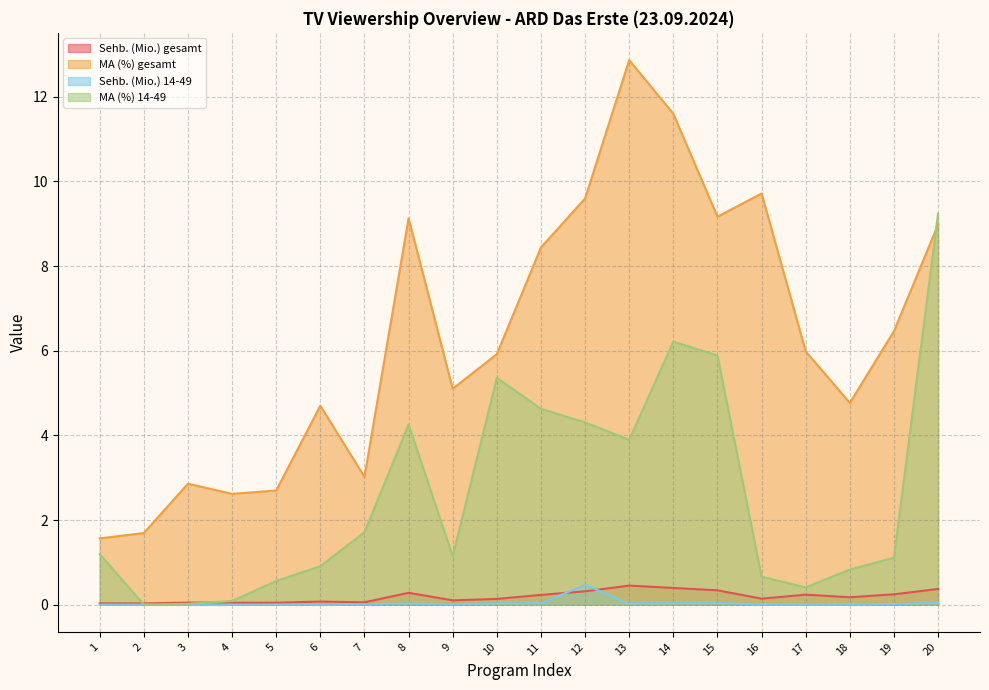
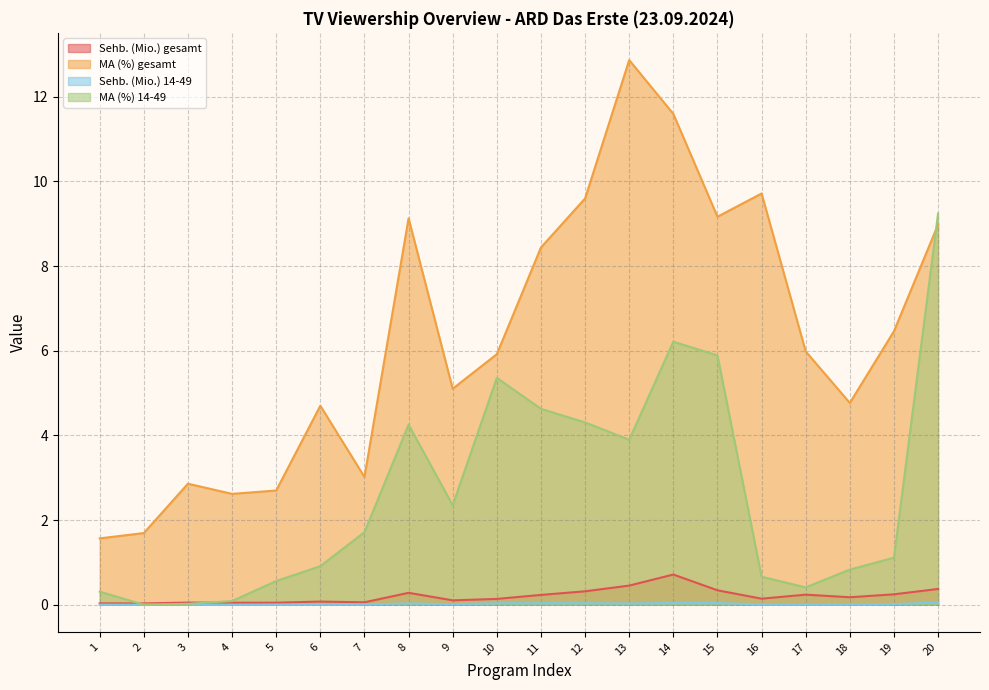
  {
    "Sehb. (Mio.) gesamt": {
      "6": 0.1,
      "8": 0.3,
      "9": 0.1,
      "10": 0.1,
      "11": 0.2,
      "12": 0.3,
      "13": 0.5,
-     "14": 0.4,
+     "14": 0.7,
      "15": 0.3,
      "16": 0.1,
      "17": 0.2,
      "18": 0.2,
      "19": 0.2,
      "20": 0.4
    },
    "MA (%) gesamt": {
      "1": 1.6,
      "2": 1.7,
      "3": 2.9,
      "4": 2.6,
      "5": 2.7,
      "6": 4.7,
      "7": 3.0,
      "8": 9.1,
      "9": 5.1,
      "10": 5.9,
      "11": 8.4,
      "12": 9.6,
      "13": 12.9,
      "14": 11.6,
      "15": 9.2,
      "16": 9.7,
      "17": 6.0,
      "18": 4.8,
      "19": 6.5,
      "20": 9.0
    },
    "Sehb. (Mio.) 14-49": {
      "6": 0.0,
      "8": 0.0,
      "9": 0.0,
      "10": 0.0,
      "11": 0.0,
-     "12": 0.5,
+     "12": 0.0,
      "13": 0.0,
      "14": 0.0,
      "15": 0.0,
      "16": 0.0,
      "17": 0.0,
      "18": 0.0,
      "19": 0.0,
      "20": 0.1
    },
    "MA (%) 14-49": {
-     "1": 1.2,
+     "1": 0.3,
      "5": 0.6,
      "6": 0.9,
      "7": 1.7,
      "8": 4.3,
-     "9": 1.1,
+     "9": 2.3,
      "10": 5.4,
      "11": 4.6,
      "12": 4.3,
      "13": 3.9,
      "14": 6.2,
      "15": 5.9,
      "16": 0.7,
      "17": 0.4,
      "18": 0.8,
      "19": 1.1,
      "20": 9.2
    }
  }
